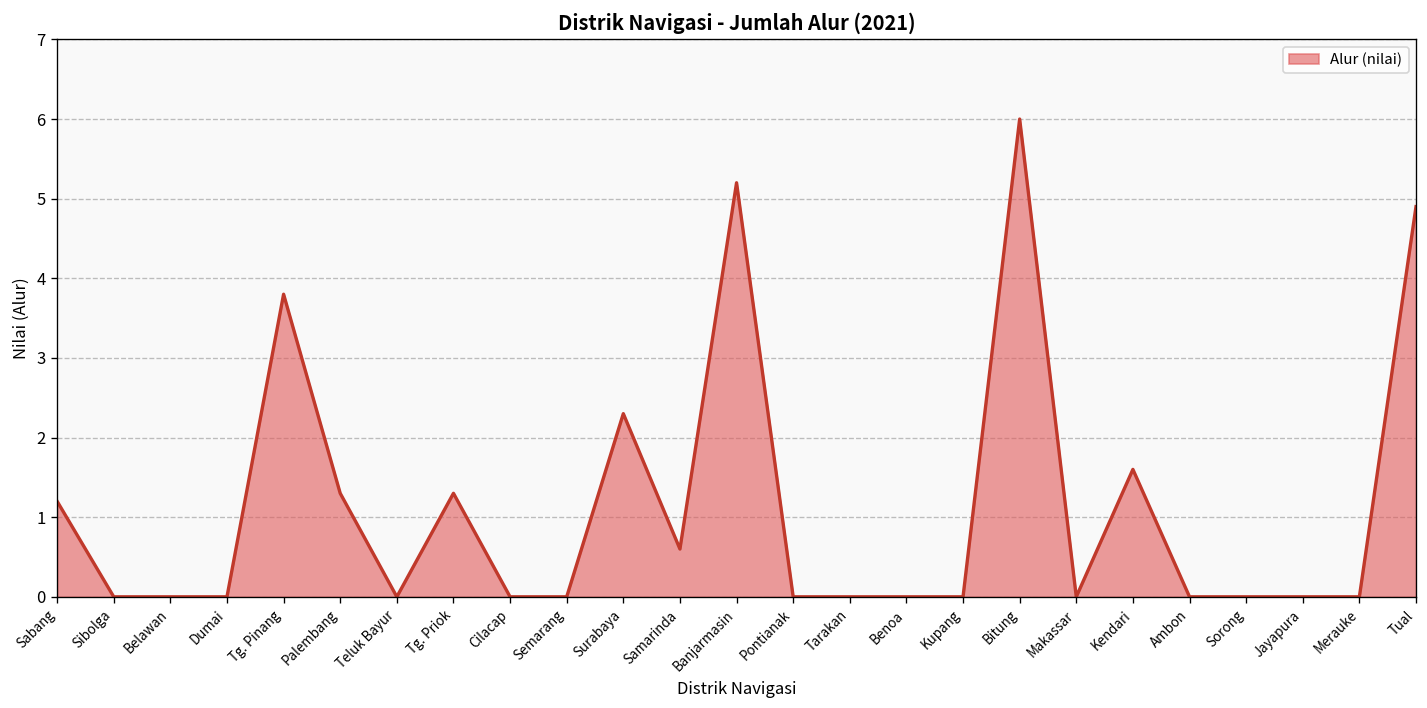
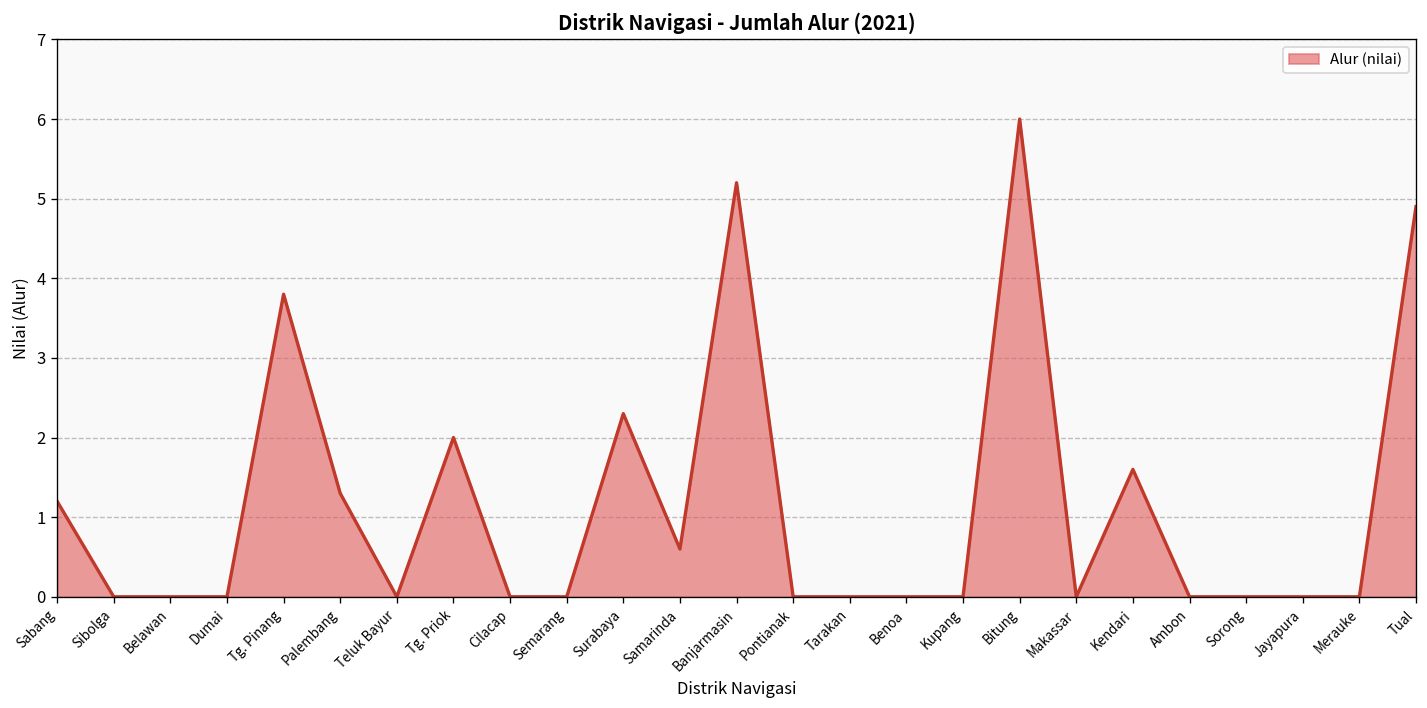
  {
    "Sabang": 1.2,
    "Sibolga": 0.0,
    "Belawan": 0.0,
    "Dumai": 0.0,
    "Tg. Pinang": 3.8,
    "Palembang": 1.3,
    "Teluk Bayur": 0.0,
-   "Tg. Priok": 1.3,
+   "Tg. Priok": 2.0,
    "Cilacap": 0.0,
    "Semarang": 0.0,
    "Surabaya": 2.3,
    "Samarinda": 0.6,
    "Banjarmasin": 5.2,
    "Pontianak": 0.0,
    "Tarakan": 0.0,
    "Benoa": 0.0,
    "Kupang": 0.0,
    "Bitung": 6.0,
    "Makassar": 0.0,
    "Kendari": 1.6,
    "Ambon": 0.0,
    "Sorong": 0.0,
    "Jayapura": 0.0,
    "Merauke": 0.0,
    "Tual": 4.9
  }
